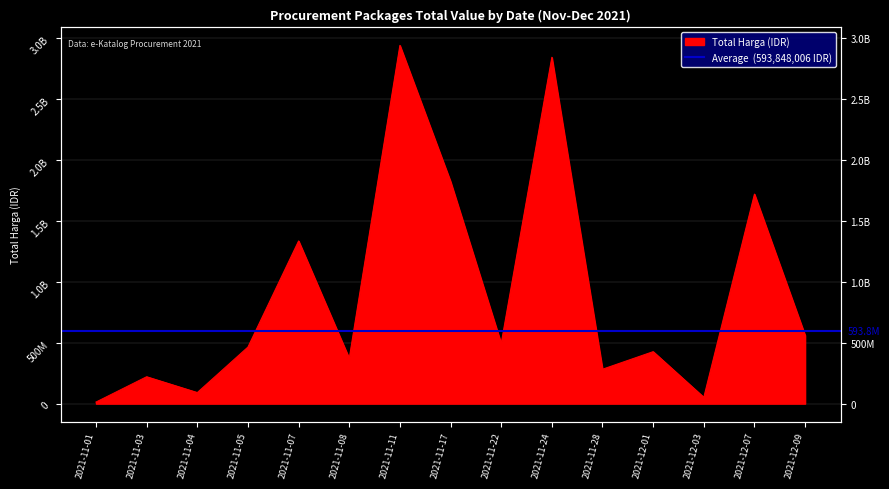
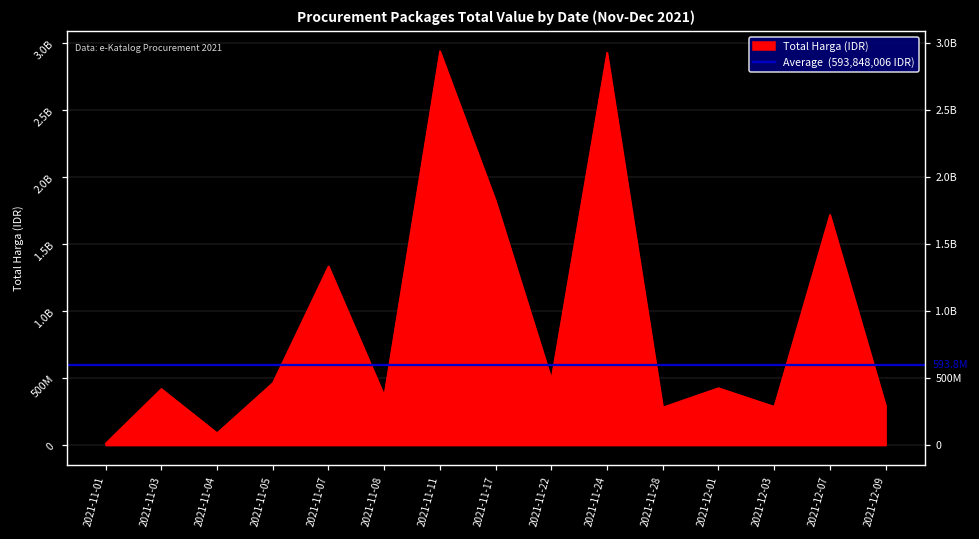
  {
    "2021-11-01": 10000000,
-   "2021-11-03": 220000000,
+   "2021-11-03": 420000000,
    "2021-11-04": 90000000,
    "2021-11-05": 460000000,
    "2021-11-07": 1330000000,
    "2021-11-08": 370000000,
    "2021-11-11": 2940000000,
    "2021-11-17": 1820000000,
    "2021-11-22": 490000000,
-   "2021-11-24": 2840000000,
+   "2021-11-24": 2930000000,
    "2021-11-28": 280000000,
    "2021-12-01": 430000000,
-   "2021-12-03": 50000000,
+   "2021-12-03": 290000000,
    "2021-12-07": 1720000000,
-   "2021-12-09": 560000000
+   "2021-12-09": 300000000
  }
